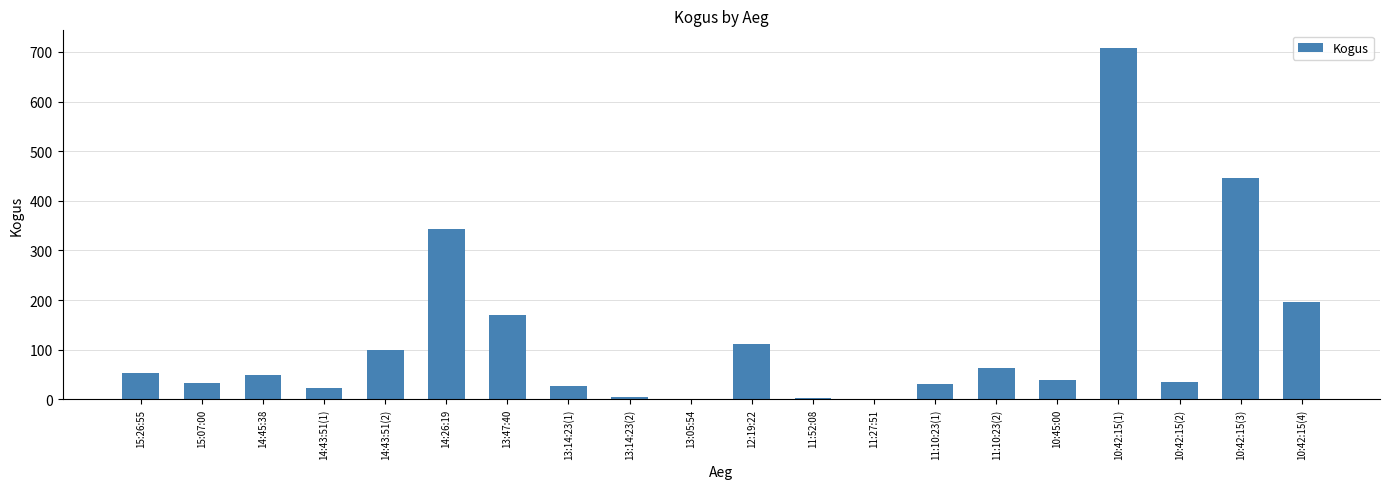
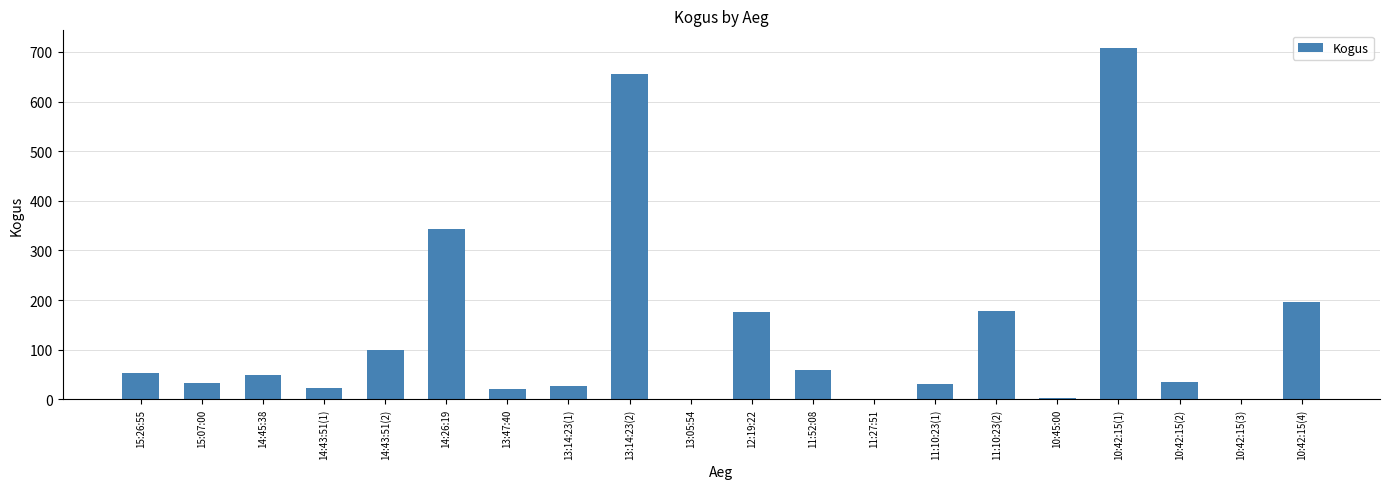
  {
    "15:26:55": 50,
    "15:07:00": 30,
    "14:45:38": 50,
    "14:43:51(1)": 20,
    "14:43:51(2)": 100,
    "14:26:19": 340,
-   "13:47:40": 170,
+   "13:47:40": 20,
    "13:14:23(1)": 30,
-   "13:14:23(2)": 0,
-   "12:19:22": 110,
-   "11:52:08": 0,
+   "13:14:23(2)": 650,
+   "12:19:22": 180,
+   "11:52:08": 60,
    "11:10:23(1)": 30,
-   "11:10:23(2)": 60,
-   "10:45:00": 40,
+   "11:10:23(2)": 180,
+   "10:45:00": 0,
    "10:42:15(1)": 710,
    "10:42:15(2)": 30,
-   "10:42:15(3)": 450,
+   "10:42:15(3)": 0,
    "10:42:15(4)": 200
  }
